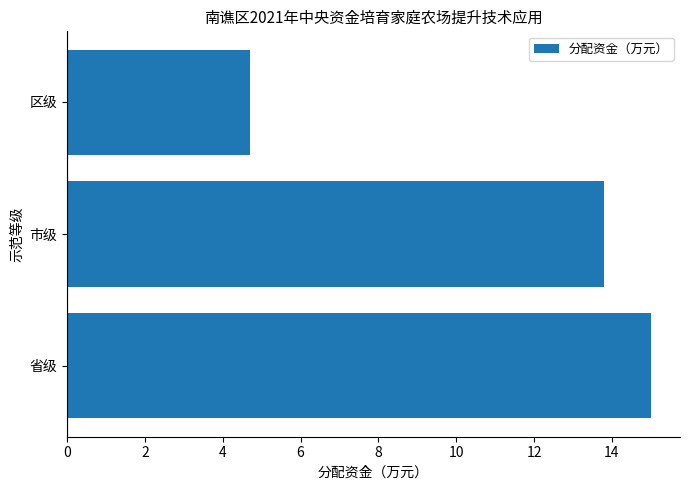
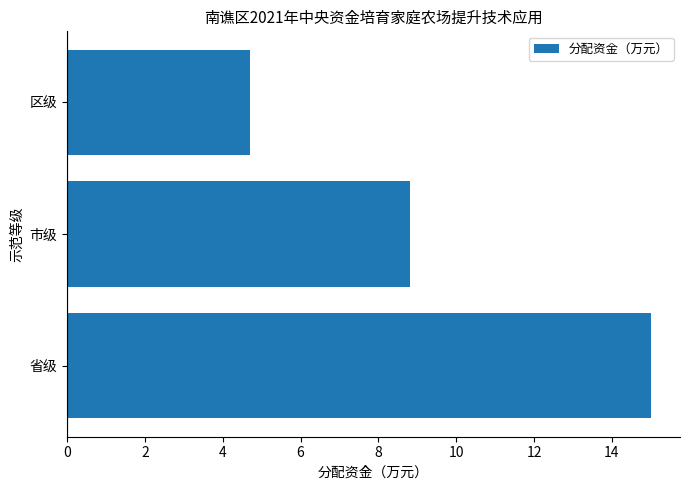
  {
    "区级": 4.7,
-   "市级": 13.8,
+   "市级": 8.8,
    "省级": 15.0
  }
